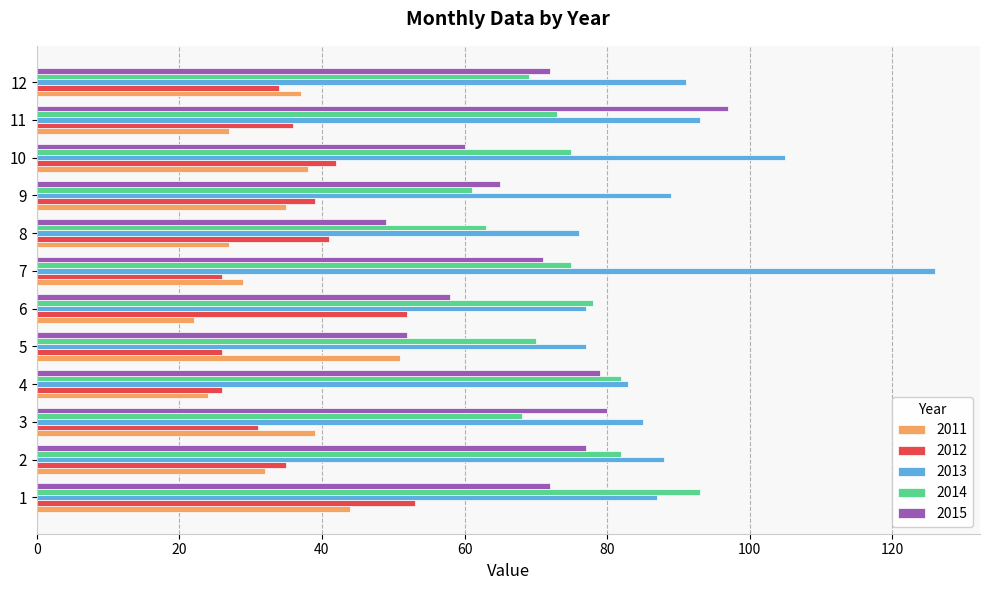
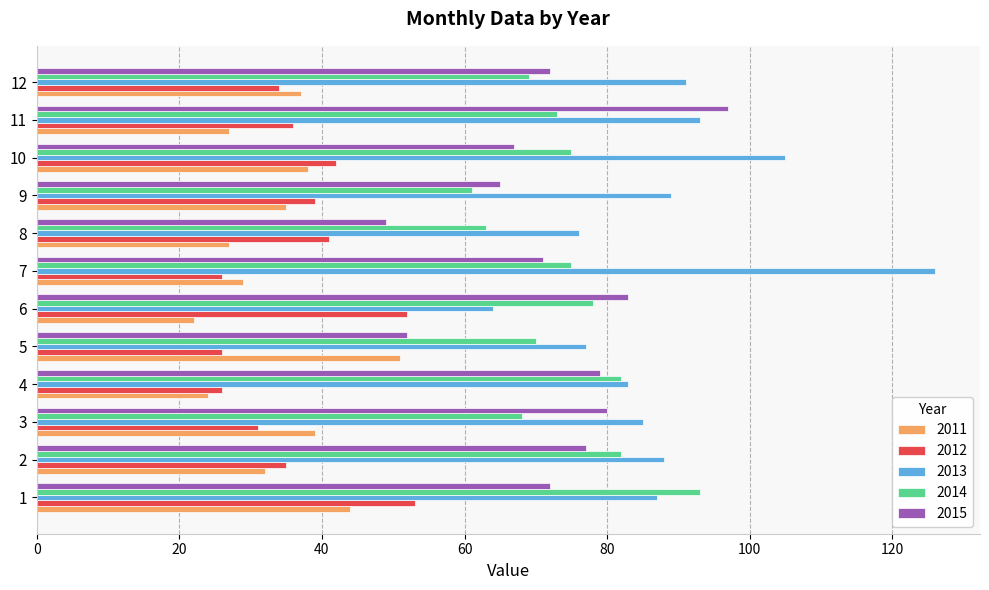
  {
    "2011": {
      "12": 37,
      "11": 27,
      "10": 38,
      "9": 35,
      "8": 27,
      "7": 29,
      "6": 22,
      "5": 51,
      "4": 24,
      "3": 39,
      "2": 32,
      "1": 44
    },
    "2012": {
      "12": 34,
      "11": 36,
      "10": 42,
      "9": 39,
      "8": 41,
      "7": 26,
      "6": 52,
      "5": 26,
      "4": 26,
      "3": 31,
      "2": 35,
      "1": 53
    },
    "2013": {
      "12": 91,
      "11": 93,
      "10": 105,
      "9": 89,
      "8": 76,
      "7": 126,
-     "6": 77,
+     "6": 64,
      "5": 77,
      "4": 83,
      "3": 85,
      "2": 88,
      "1": 87
    },
    "2014": {
      "12": 69,
      "11": 73,
      "10": 75,
      "9": 61,
      "8": 63,
      "7": 75,
      "6": 78,
      "5": 70,
      "4": 82,
      "3": 68,
      "2": 82,
      "1": 93
    },
    "2015": {
      "12": 72,
      "11": 97,
-     "10": 60,
+     "10": 67,
      "9": 65,
      "8": 49,
      "7": 71,
-     "6": 58,
+     "6": 83,
      "5": 52,
      "4": 79,
      "3": 80,
      "2": 77,
      "1": 72
    }
  }
